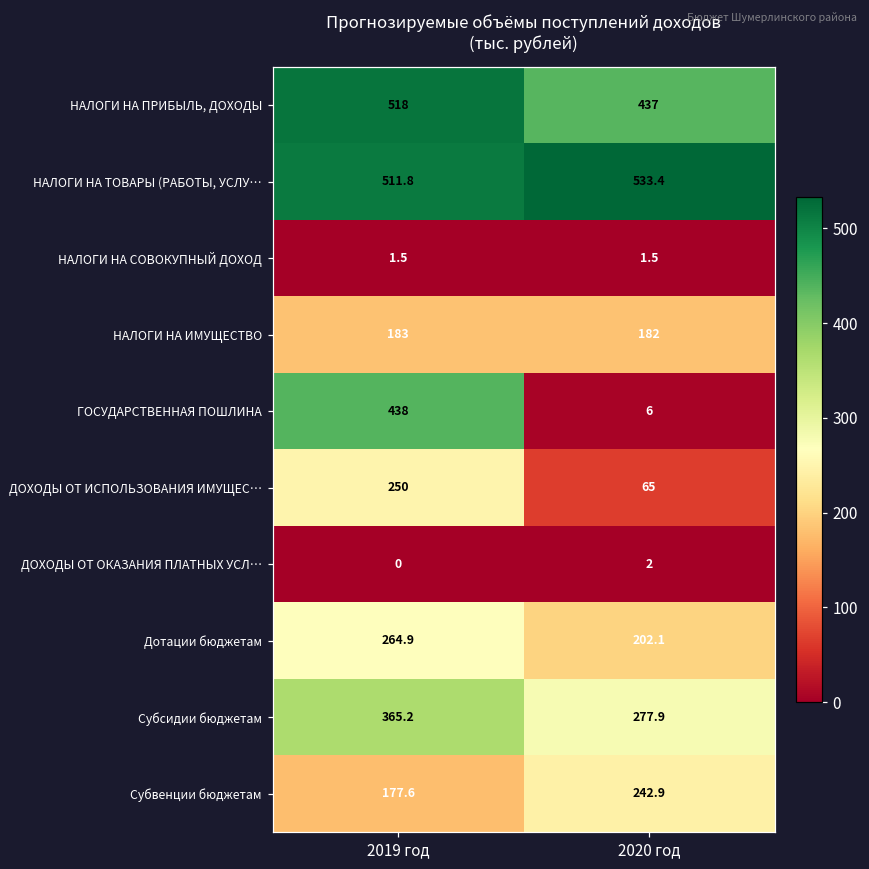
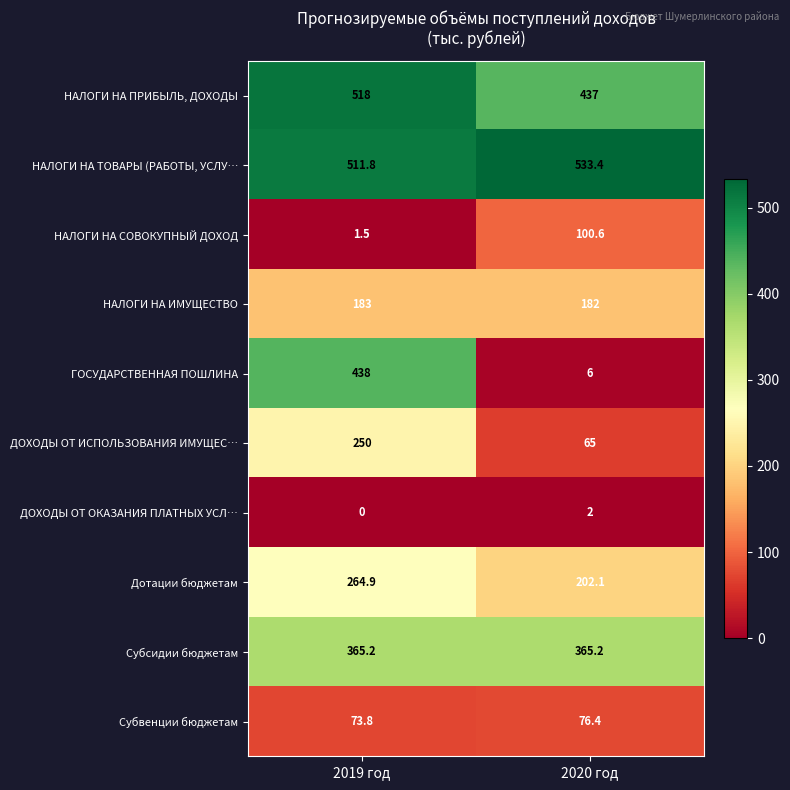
  {
    "НАЛОГИ НА ПРИБЫЛЬ, ДОХОДЫ": {
      "2019 год": 518,
      "2020 год": 437
    },
    "НАЛОГИ НА ТОВАРЫ (РАБОТЫ, УСЛУ…": {
      "2019 год": 511.8,
      "2020 год": 533.4
    },
    "НАЛОГИ НА СОВОКУПНЫЙ ДОХОД": {
      "2019 год": 1.5,
-     "2020 год": 1.5
+     "2020 год": 100.6
    },
    "НАЛОГИ НА ИМУЩЕСТВО": {
      "2019 год": 183,
      "2020 год": 182
    },
    "ГОСУДАРСТВЕННАЯ ПОШЛИНА": {
      "2019 год": 438,
      "2020 год": 6
    },
    "ДОХОДЫ ОТ ИСПОЛЬЗОВАНИЯ ИМУЩЕС…": {
      "2019 год": 250,
      "2020 год": 65
    },
    "ДОХОДЫ ОТ ОКАЗАНИЯ ПЛАТНЫХ УСЛ…": {
      "2019 год": 0,
      "2020 год": 2
    },
    "Дотации бюджетам": {
      "2019 год": 264.9,
      "2020 год": 202.1
    },
    "Субсидии бюджетам": {
      "2019 год": 365.2,
-     "2020 год": 277.9
+     "2020 год": 365.2
    },
    "Субвенции бюджетам": {
-     "2019 год": 177.6,
-     "2020 год": 242.9
+     "2019 год": 73.8,
+     "2020 год": 76.4
    }
  }
